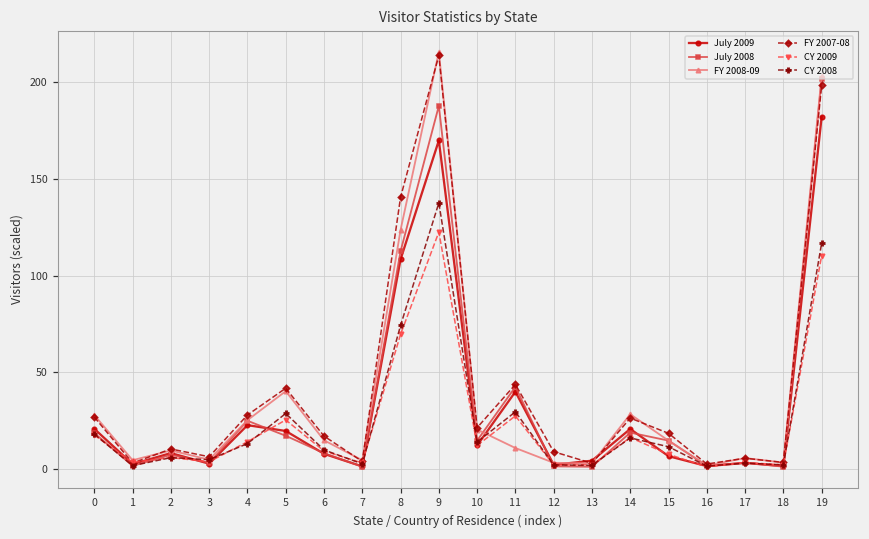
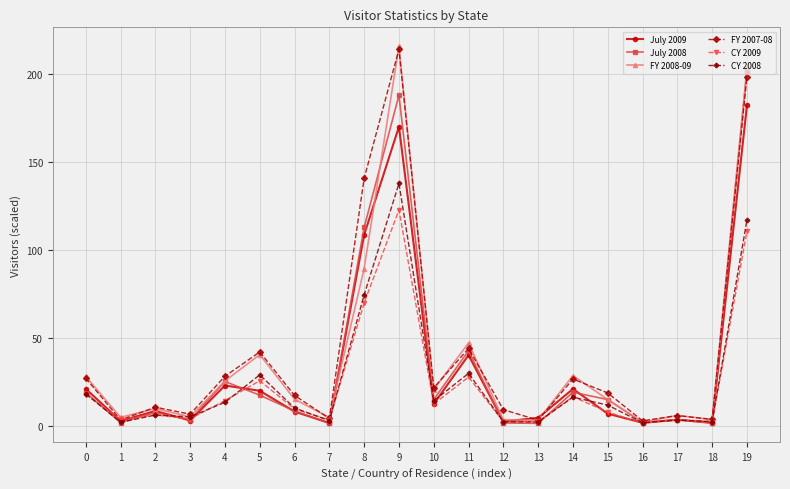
  {
    "FY 2008-09": {
      "5": 40,
      "6": 15,
-     "8": 124,
+     "8": 89,
      "9": 216,
-     "11": 11,
+     "11": 47,
      "14": 28
    }
  }
